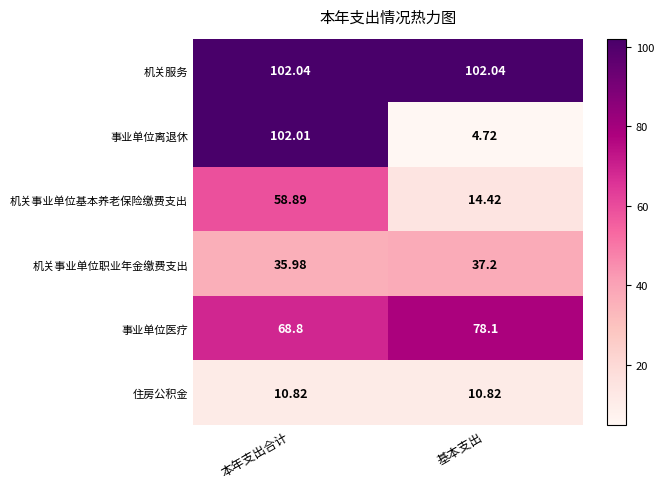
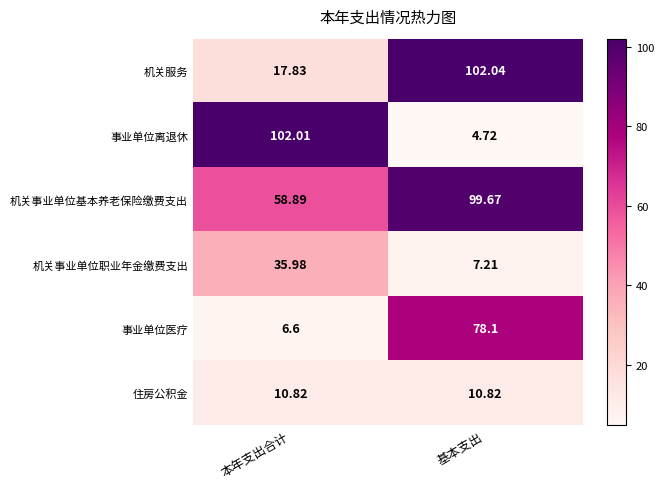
  {
    "机关服务": {
-     "本年支出合计": 102.04,
+     "本年支出合计": 17.83,
      "基本支出": 102.04
    },
    "事业单位离退休": {
      "本年支出合计": 102.01,
      "基本支出": 4.72
    },
    "机关事业单位基本养老保险缴费支出": {
      "本年支出合计": 58.89,
-     "基本支出": 14.42
+     "基本支出": 99.67
    },
    "机关事业单位职业年金缴费支出": {
      "本年支出合计": 35.98,
-     "基本支出": 37.2
+     "基本支出": 7.21
    },
    "事业单位医疗": {
-     "本年支出合计": 68.8,
+     "本年支出合计": 6.6,
      "基本支出": 78.1
    },
    "住房公积金": {
      "本年支出合计": 10.82,
      "基本支出": 10.82
    }
  }
